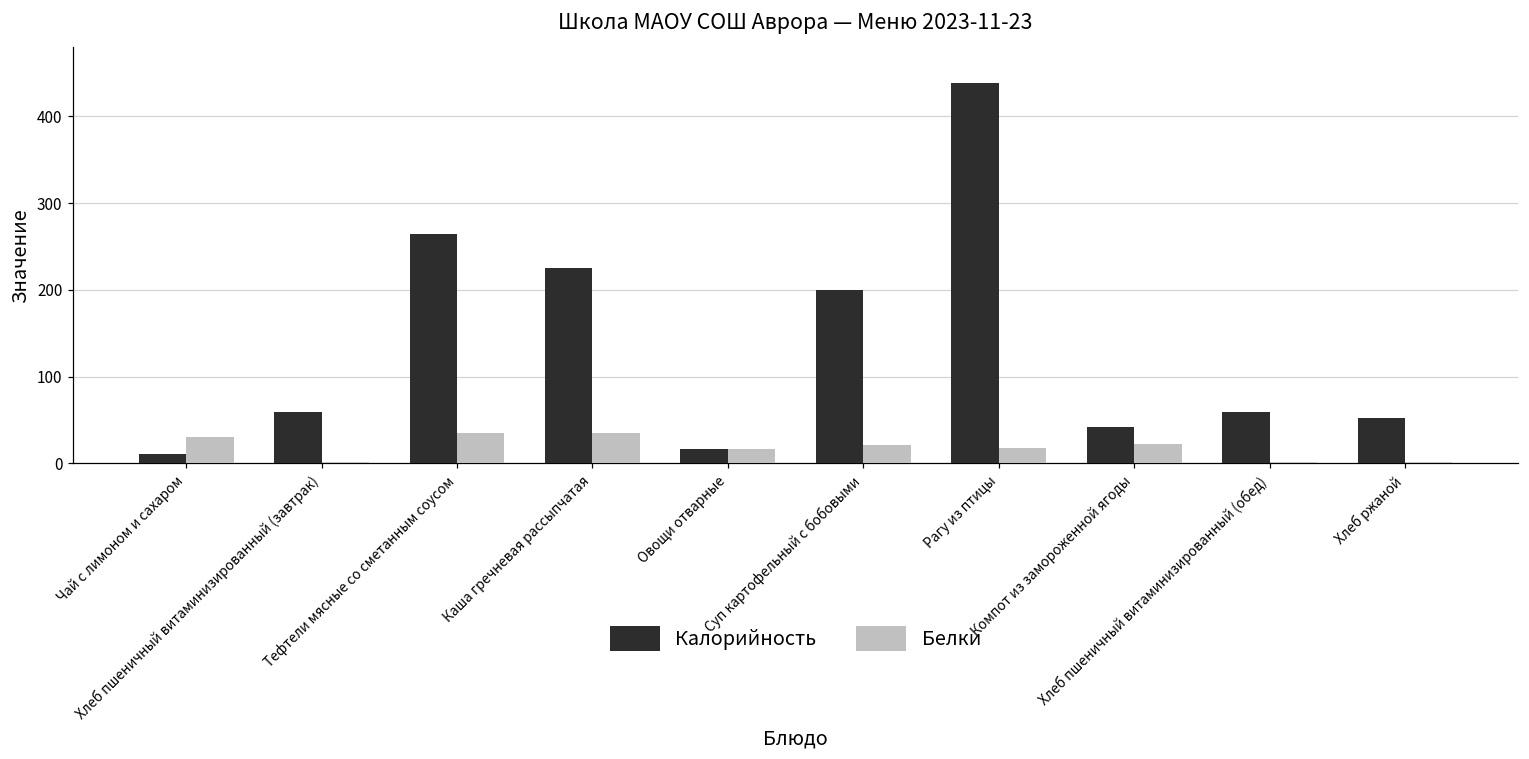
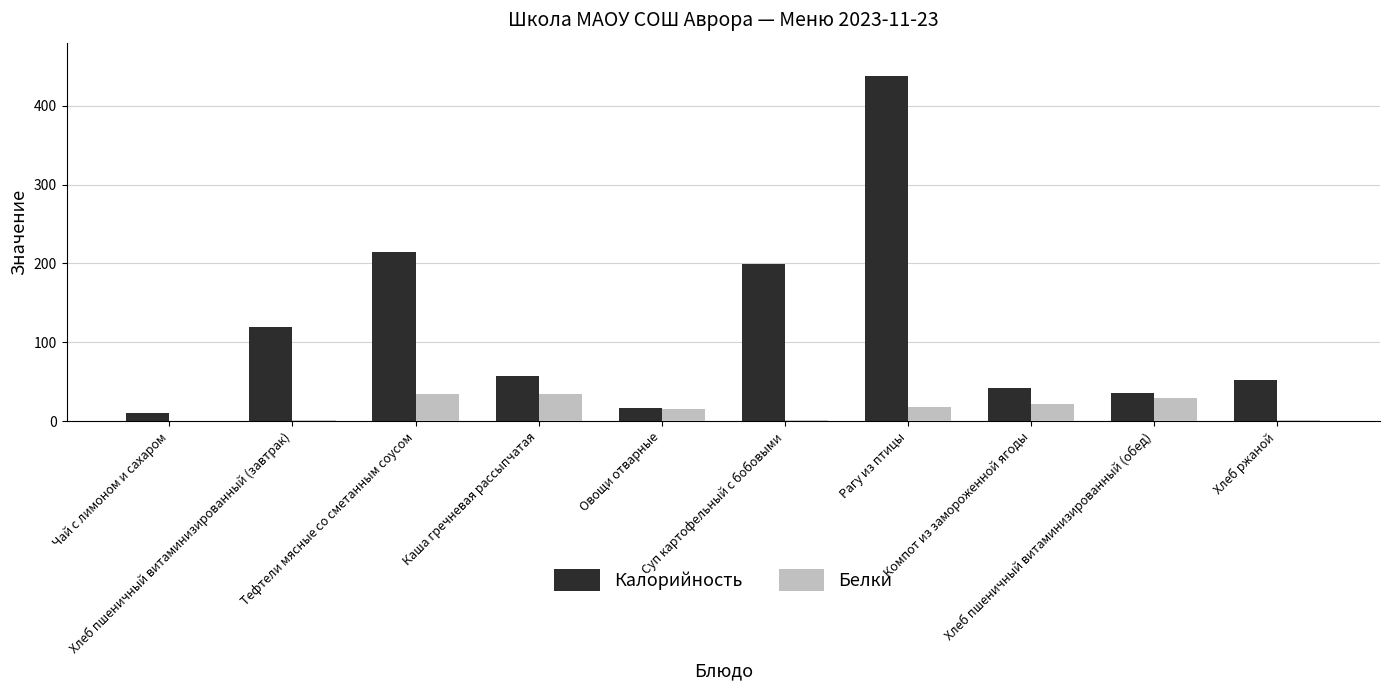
  {
    "Калорийность": {
      "Чай с лимоном и сахаром": 10,
-     "Хлеб пшеничный витаминизированный (завтрак)": 60,
-     "Тефтели мясные со сметанным соусом": 260,
-     "Каша гречневая рассыпчатая": 230,
+     "Хлеб пшеничный витаминизированный (завтрак)": 120,
+     "Тефтели мясные со сметанным соусом": 210,
+     "Каша гречневая рассыпчатая": 60,
      "Овощи отварные": 20,
      "Суп картофельный с бобовыми": 200,
      "Рагу из птицы": 440,
      "Компот из замороженной ягоды": 40,
-     "Хлеб пшеничный витаминизированный (обед)": 60,
+     "Хлеб пшеничный витаминизированный (обед)": 40,
      "Хлеб ржаной": 50
    },
    "Белки": {
-     "Чай с лимоном и сахаром": 30,
+     "Чай с лимоном и сахаром": 0,
      "Тефтели мясные со сметанным соусом": 30,
      "Каша гречневая рассыпчатая": 30,
      "Овощи отварные": 20,
-     "Суп картофельный с бобовыми": 20,
+     "Суп картофельный с бобовыми": 0,
      "Рагу из птицы": 20,
      "Компот из замороженной ягоды": 20,
-     "Хлеб пшеничный витаминизированный (обед)": 0
+     "Хлеб пшеничный витаминизированный (обед)": 30
    }
  }
